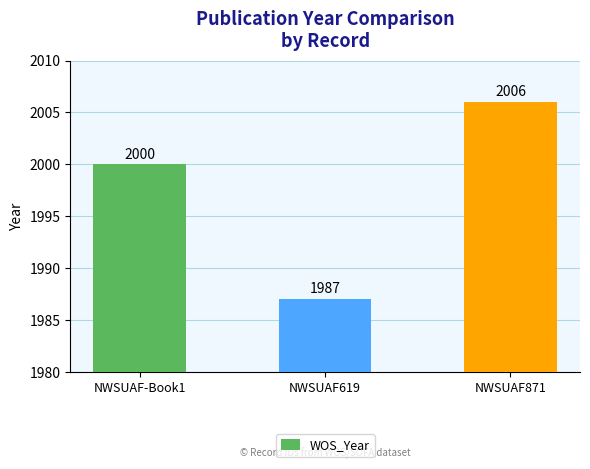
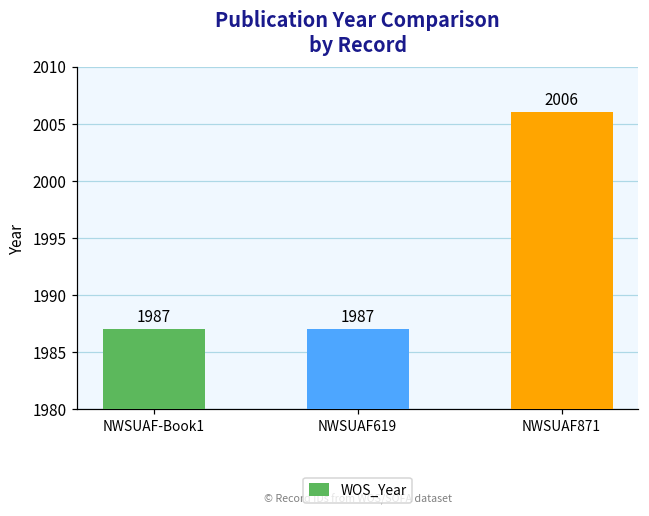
  {
-   "NWSUAF-Book1": 2000,
+   "NWSUAF-Book1": 1987,
    "NWSUAF619": 1987,
    "NWSUAF871": 2006
  }
